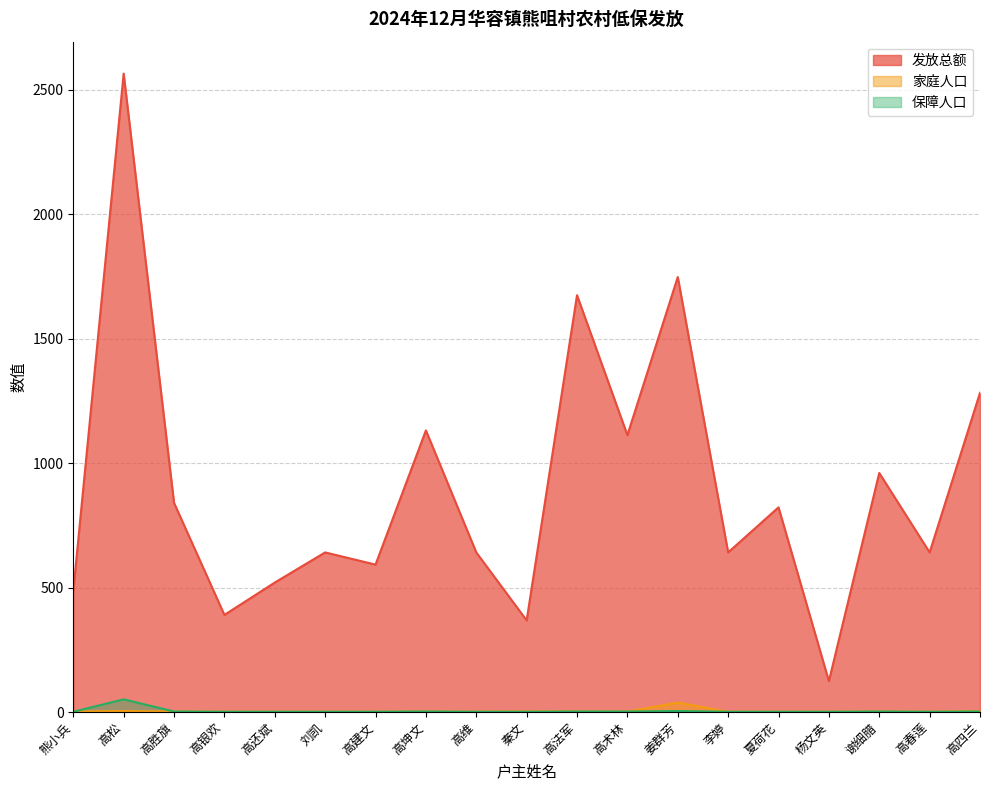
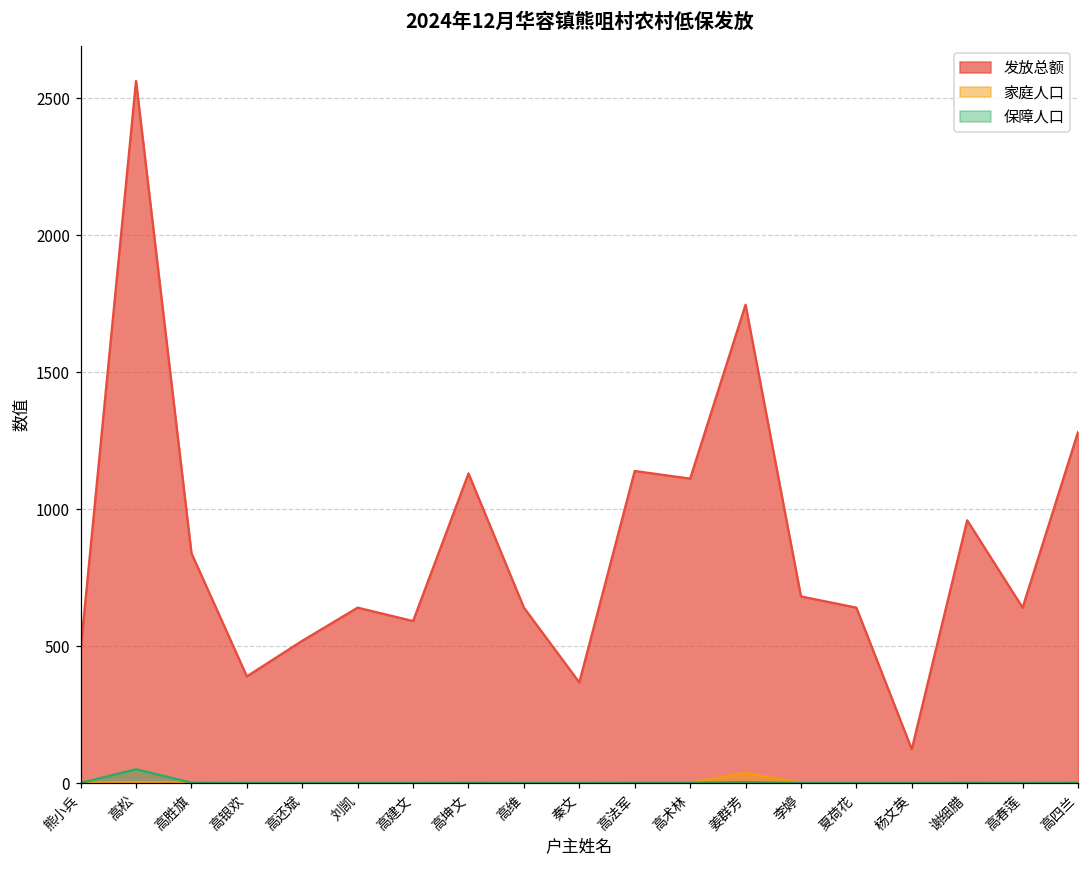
  {
    "发放总额": {
      "熊小兵": 490,
      "高松": 2560,
      "高胜旗": 840,
      "高银欢": 390,
      "高还斌": 520,
      "刘凯": 640,
      "高建文": 590,
      "高坤文": 1130,
      "高维": 640,
      "秦文": 370,
-     "高法军": 1670,
+     "高法军": 1140,
      "高术林": 1110,
      "姜群芳": 1750,
-     "李婷": 640,
-     "夏荷花": 820,
+     "李婷": 680,
+     "夏荷花": 640,
      "杨文英": 120,
      "谢细腊": 960,
      "高春莲": 640,
      "高四兰": 1280
    },
    "家庭人口": {
      "高松": 0,
      "姜群芳": 40
    },
    "保障人口": {
      "高松": 50,
      "姜群芳": 0
    }
  }
